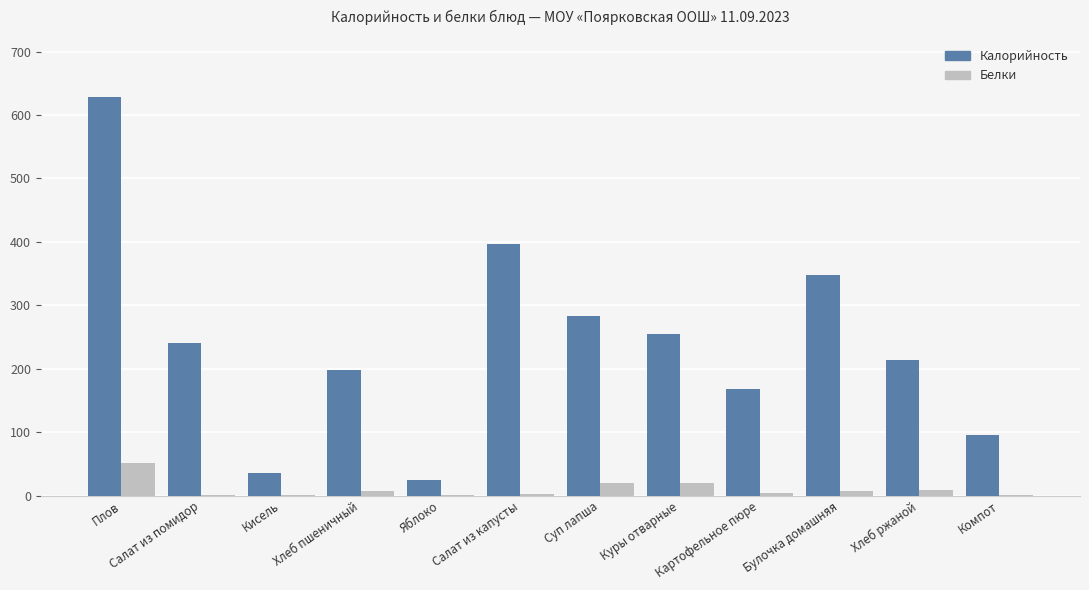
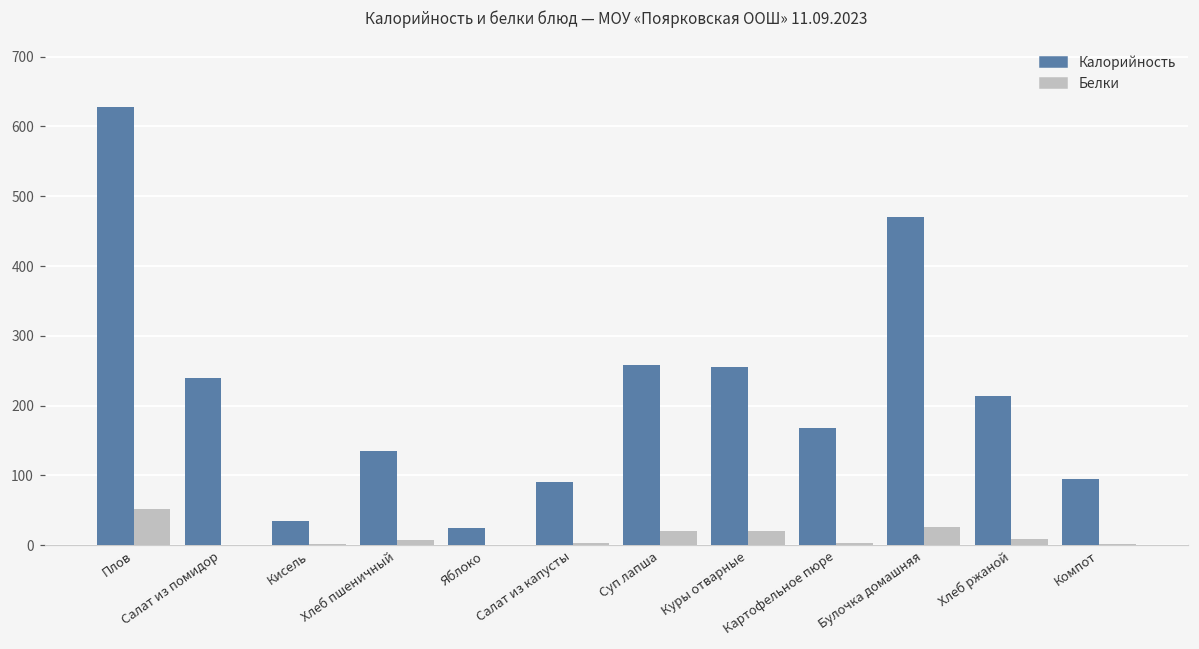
  {
    "Калорийность": {
      "Плов": 630,
      "Салат из помидор": 240,
      "Кисель": 40,
-     "Хлеб пшеничный": 200,
+     "Хлеб пшеничный": 140,
      "Яблоко": 30,
-     "Салат из капусты": 400,
-     "Суп лапша": 280,
+     "Салат из капусты": 90,
+     "Суп лапша": 260,
      "Куры отварные": 260,
      "Картофельное пюре": 170,
-     "Булочка домашняя": 350,
+     "Булочка домашняя": 470,
      "Хлеб ржаной": 210,
      "Компот": 100
    },
    "Белки": {
      "Плов": 50,
      "Хлеб пшеничный": 10,
      "Суп лапша": 20,
      "Куры отварные": 20,
-     "Булочка домашняя": 10,
+     "Булочка домашняя": 30,
      "Хлеб ржаной": 10
    }
  }
